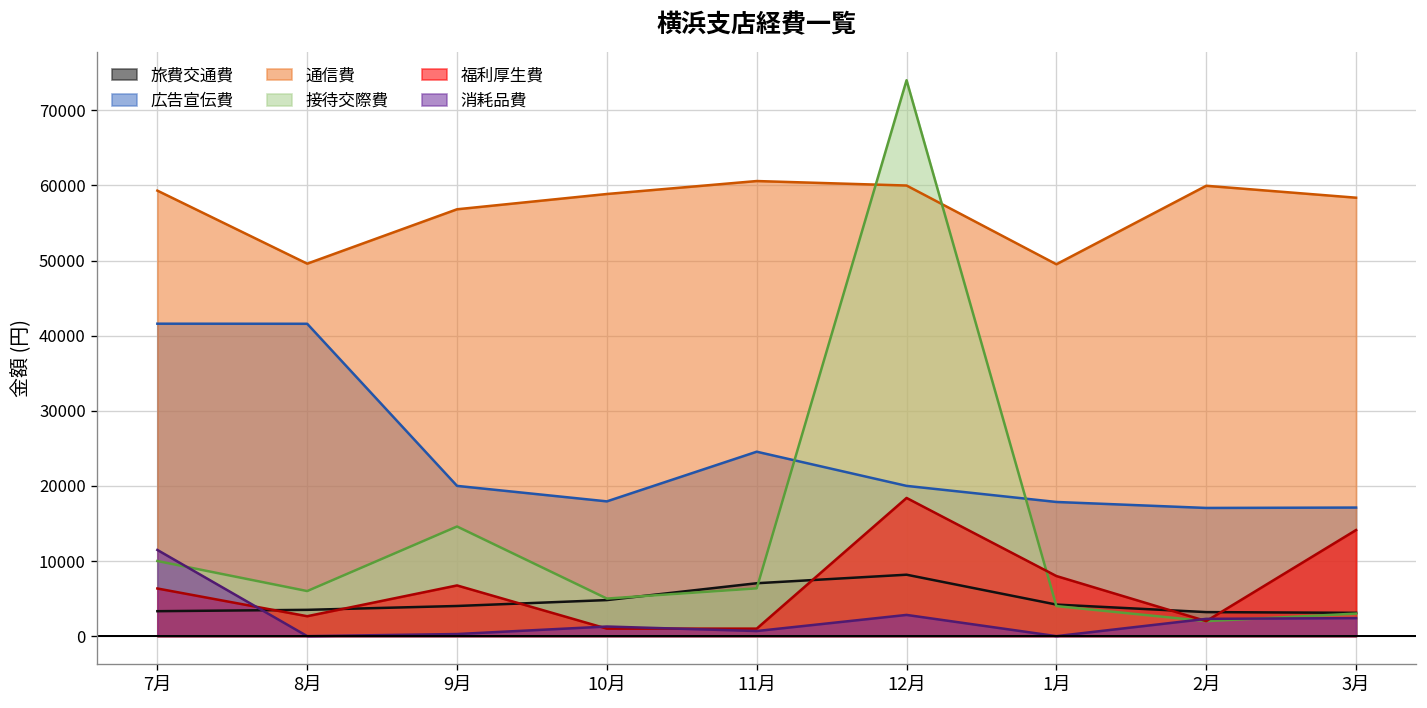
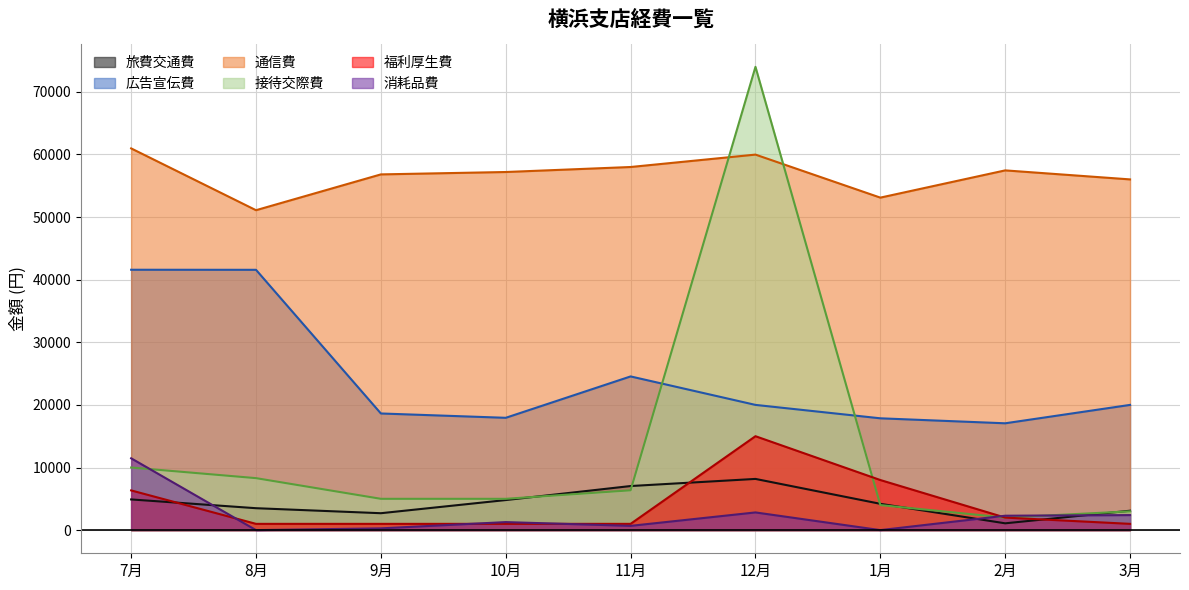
  {
    "旅費交通費": {
-     "7月": 3000,
+     "7月": 5000,
      "8月": 4000,
-     "9月": 4000,
+     "9月": 3000,
      "11月": 7000,
      "12月": 8000,
-     "2月": 3000
+     "2月": 1000
    },
    "広告宣伝費": {
      "7月": 42000,
      "8月": 42000,
-     "9月": 20000,
+     "9月": 19000,
      "10月": 18000,
      "11月": 25000,
      "12月": 20000,
      "1月": 18000,
      "2月": 17000,
-     "3月": 17000
+     "3月": 20000
    },
    "通信費": {
-     "7月": 59000,
-     "8月": 50000,
+     "7月": 61000,
+     "8月": 51000,
      "9月": 57000,
-     "10月": 59000,
-     "11月": 61000,
+     "10月": 57000,
+     "11月": 58000,
      "12月": 60000,
-     "1月": 50000,
-     "2月": 60000,
-     "3月": 58000
+     "1月": 53000,
+     "2月": 57000,
+     "3月": 56000
    },
    "接待交際費": {
      "7月": 10000,
-     "8月": 6000,
-     "9月": 15000,
+     "8月": 8000,
+     "9月": 5000,
      "11月": 6000,
      "12月": 74000
    },
    "福利厚生費": {
      "7月": 6000,
-     "8月": 3000,
-     "9月": 7000,
-     "12月": 18000,
+     "8月": 1000,
+     "9月": 1000,
+     "12月": 15000,
      "1月": 8000,
-     "3月": 14000
+     "3月": 1000
    },
    "消耗品費": {
      "7月": 11000,
      "8月": 0,
      "9月": 0,
      "12月": 3000,
      "1月": 0,
      "3月": 2000
    }
  }
